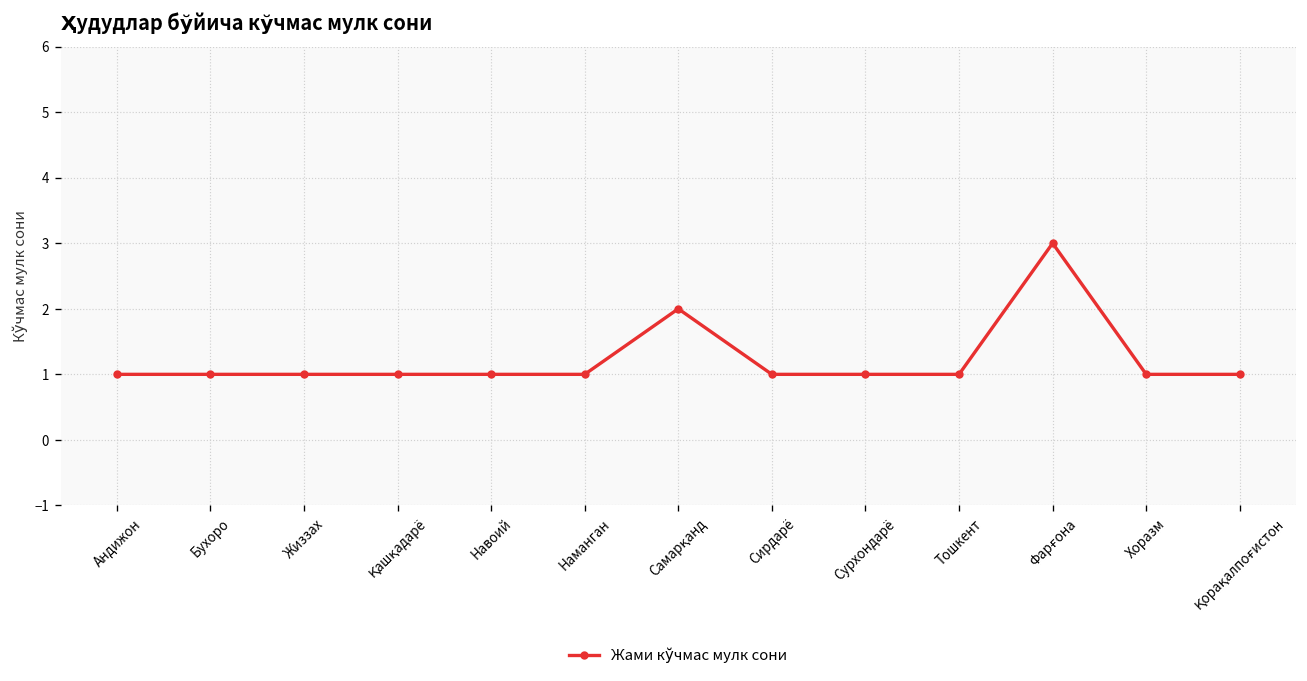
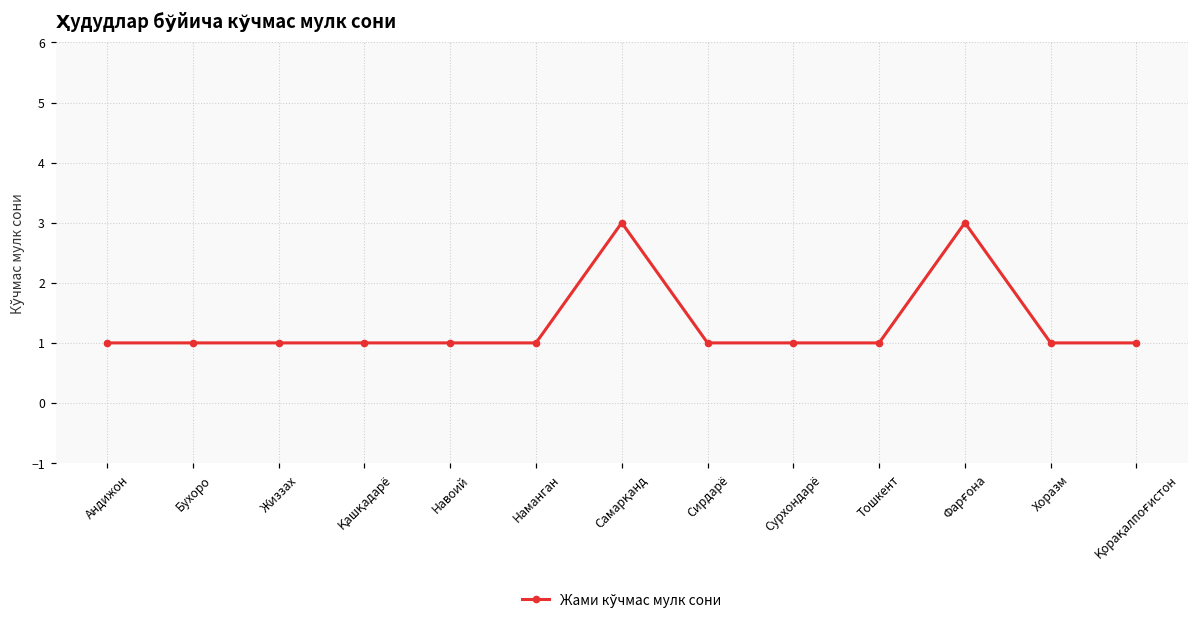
  {
    "Андижон": 1,
    "Бухоро": 1,
    "Жиззах": 1,
    "Қашқадарё": 1,
    "Навоий": 1,
    "Наманган": 1,
-   "Самарқанд": 2,
+   "Самарқанд": 3,
    "Сирдарё": 1,
    "Сурхондарё": 1,
    "Тошкент": 1,
    "Фарғона": 3,
    "Хоразм": 1,
    "Қорақалпоғистон": 1
  }
